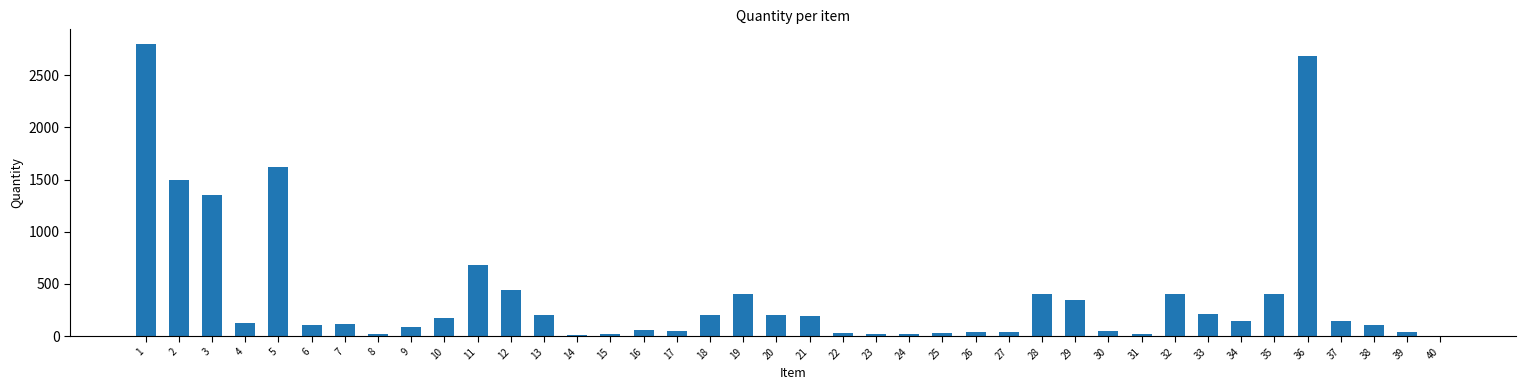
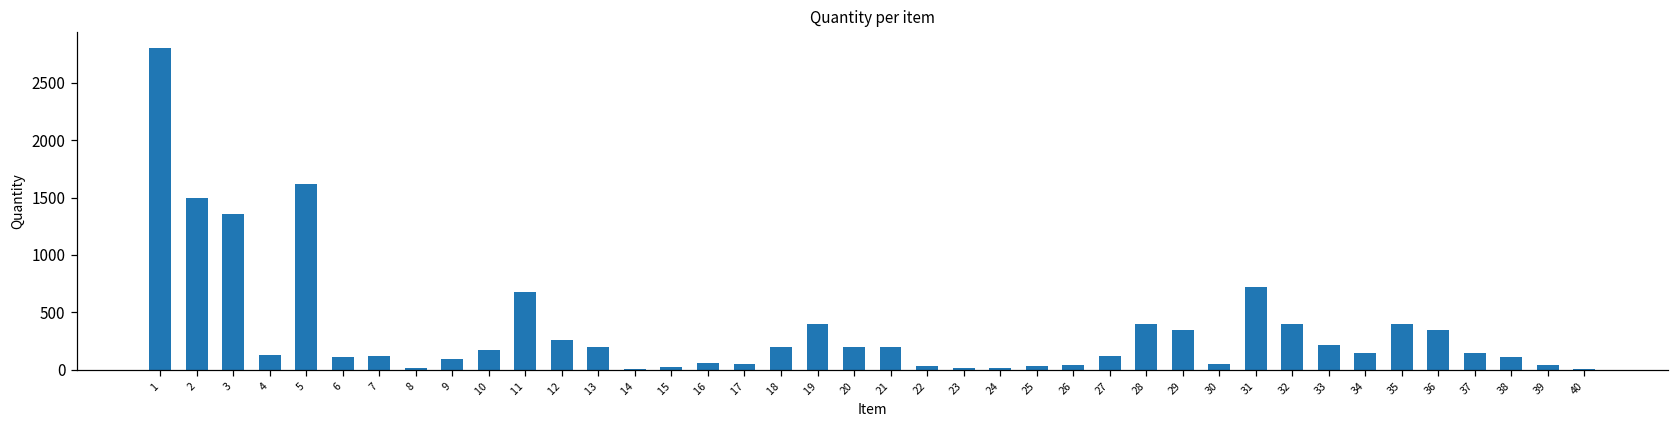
  {
    "1": 2800,
    "2": 1500,
    "3": 1360,
    "4": 130,
    "5": 1620,
    "6": 110,
    "7": 120,
    "9": 90,
    "10": 180,
    "11": 680,
-   "12": 440,
+   "12": 260,
    "13": 200,
    "16": 60,
    "17": 50,
    "18": 200,
    "19": 400,
    "20": 200,
    "21": 200,
    "22": 30,
    "25": 30,
    "26": 40,
-   "27": 40,
+   "27": 120,
    "28": 400,
    "29": 350,
    "30": 50,
-   "31": 30,
+   "31": 720,
    "32": 400,
    "33": 210,
    "34": 150,
    "35": 400,
-   "36": 2690,
+   "36": 350,
    "37": 150,
    "38": 110,
    "39": 40
  }
